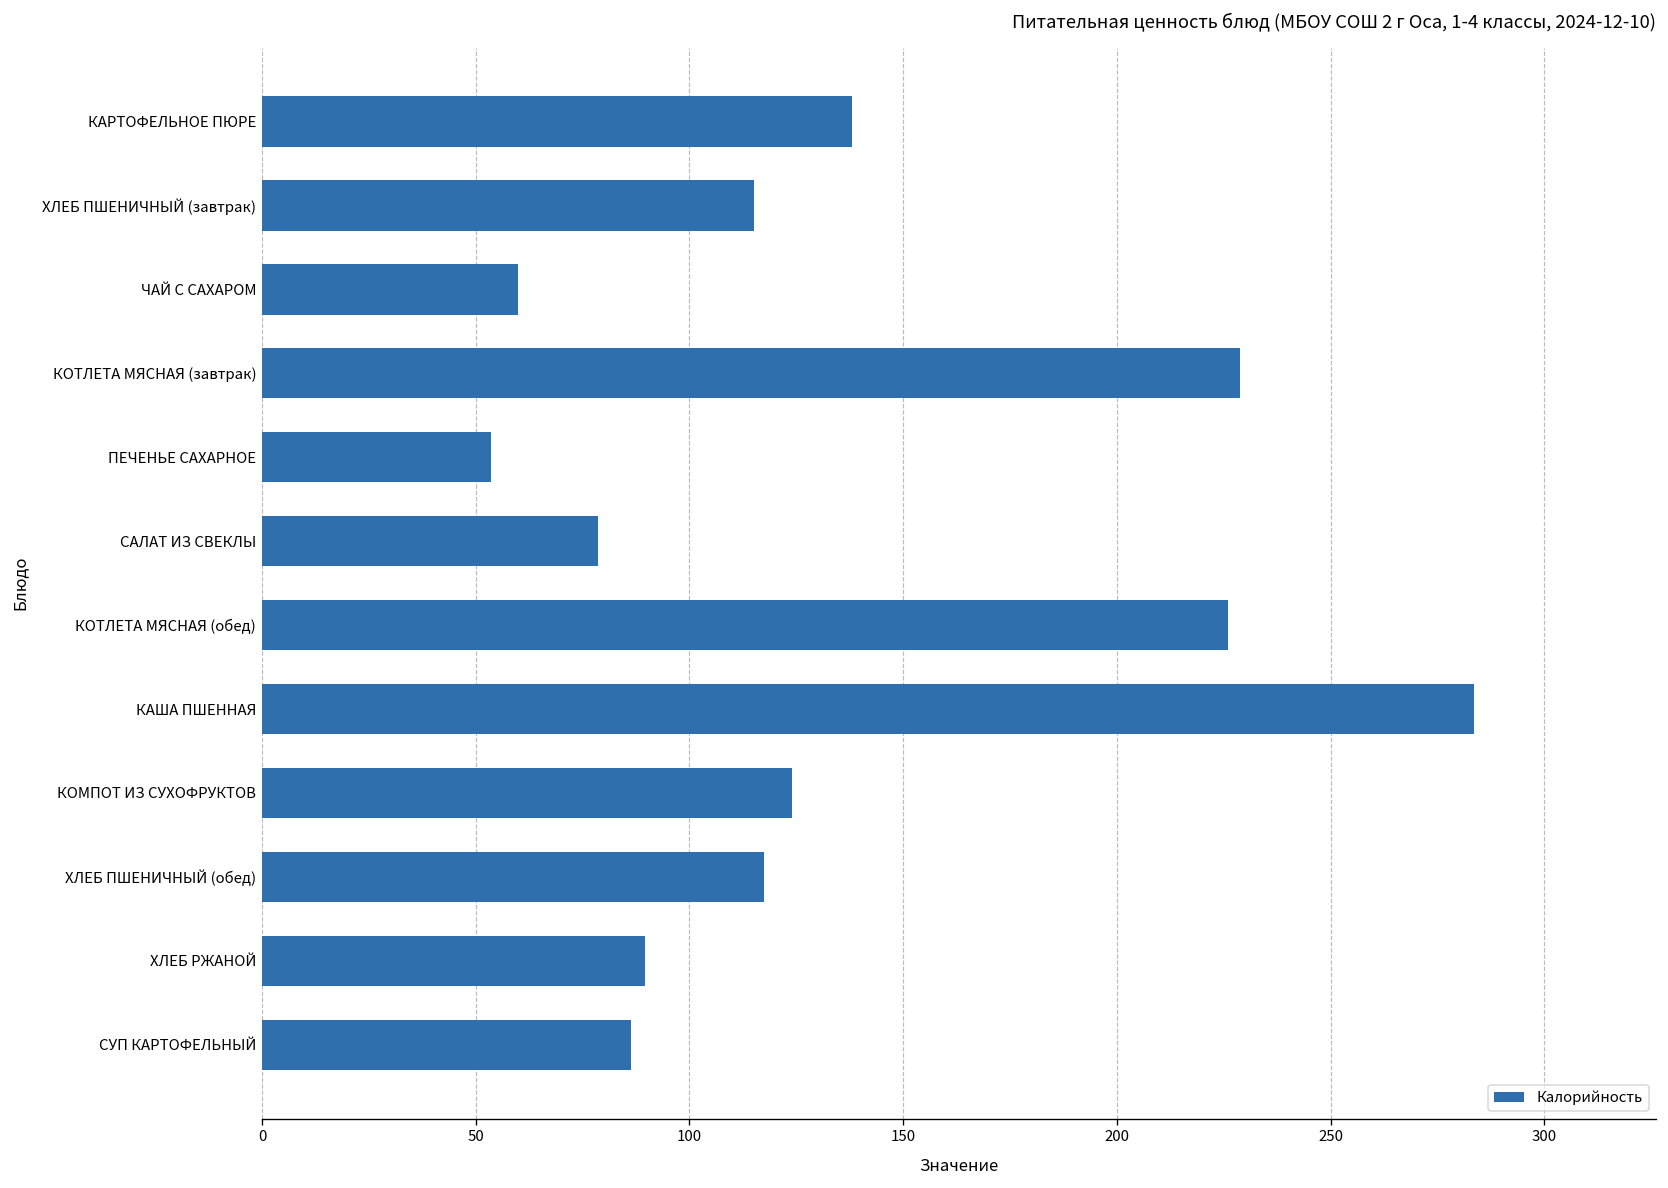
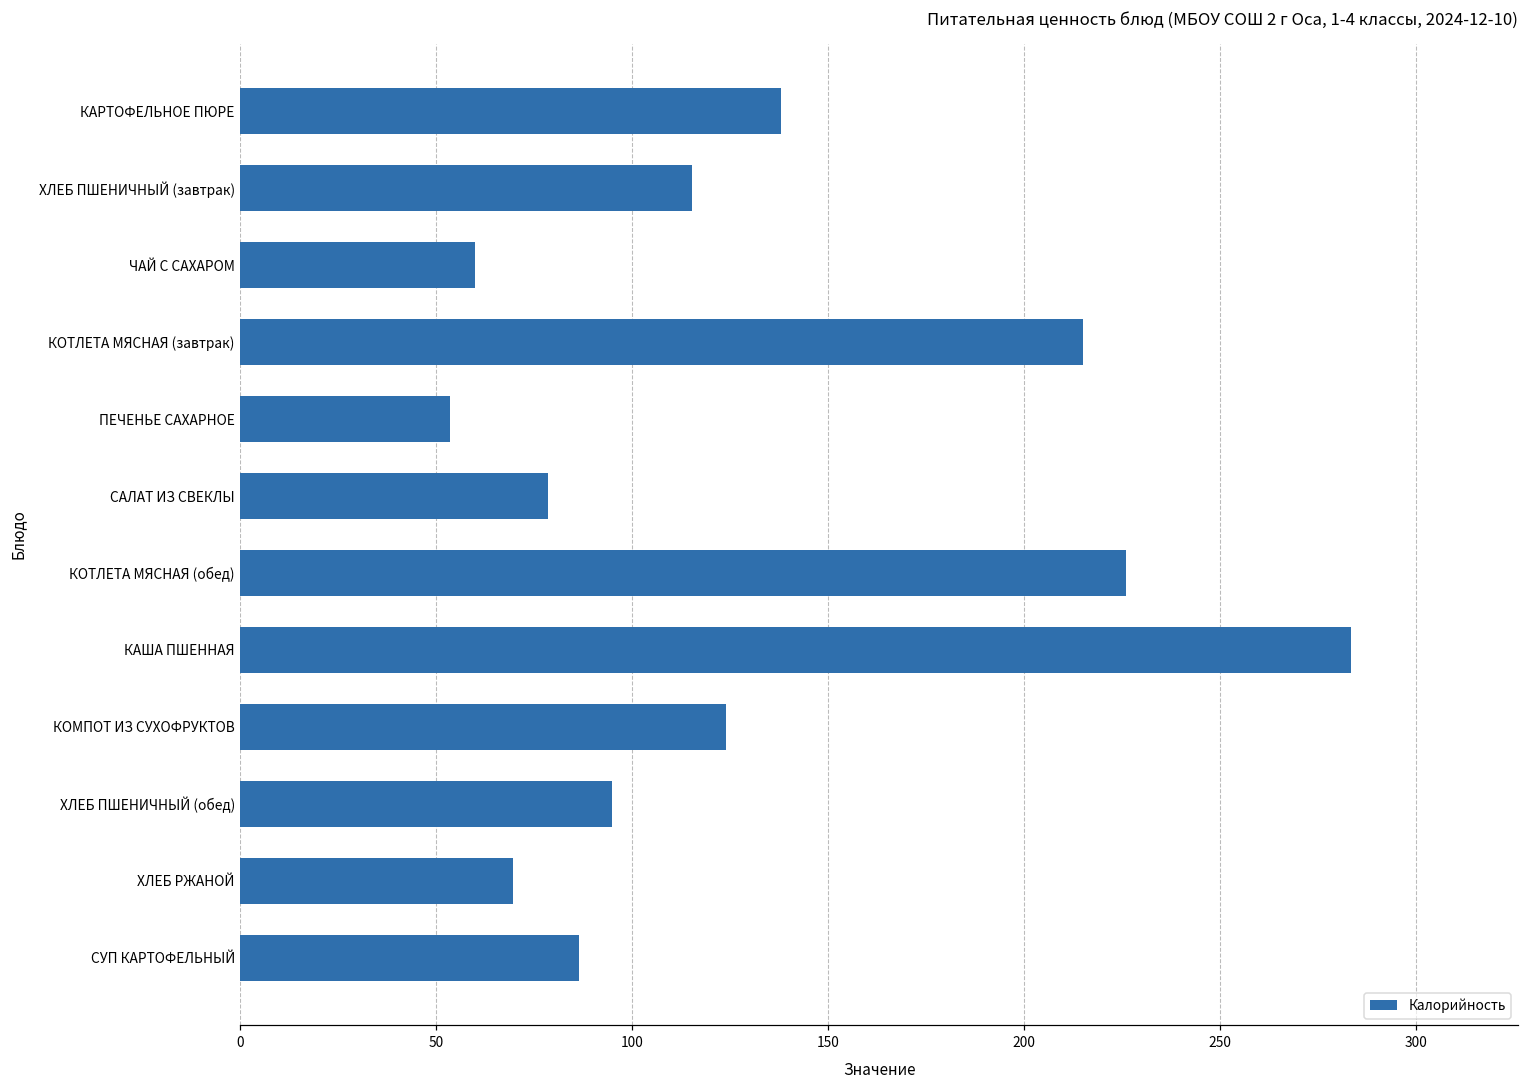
  {
    "КАРТОФЕЛЬНОЕ ПЮРЕ": 138,
    "ХЛЕБ ПШЕНИЧНЫЙ (завтрак)": 115,
    "ЧАЙ С САХАРОМ": 60,
-   "КОТЛЕТА МЯСНАЯ (завтрак)": 229,
+   "КОТЛЕТА МЯСНАЯ (завтрак)": 215,
    "ПЕЧЕНЬЕ САХАРНОЕ": 54,
    "САЛАТ ИЗ СВЕКЛЫ": 79,
    "КОТЛЕТА МЯСНАЯ (обед)": 226,
    "КАША ПШЕННАЯ": 284,
    "КОМПОТ ИЗ СУХОФРУКТОВ": 124,
-   "ХЛЕБ ПШЕНИЧНЫЙ (обед)": 118,
-   "ХЛЕБ РЖАНОЙ": 90,
+   "ХЛЕБ ПШЕНИЧНЫЙ (обед)": 95,
+   "ХЛЕБ РЖАНОЙ": 70,
    "СУП КАРТОФЕЛЬНЫЙ": 86
  }
